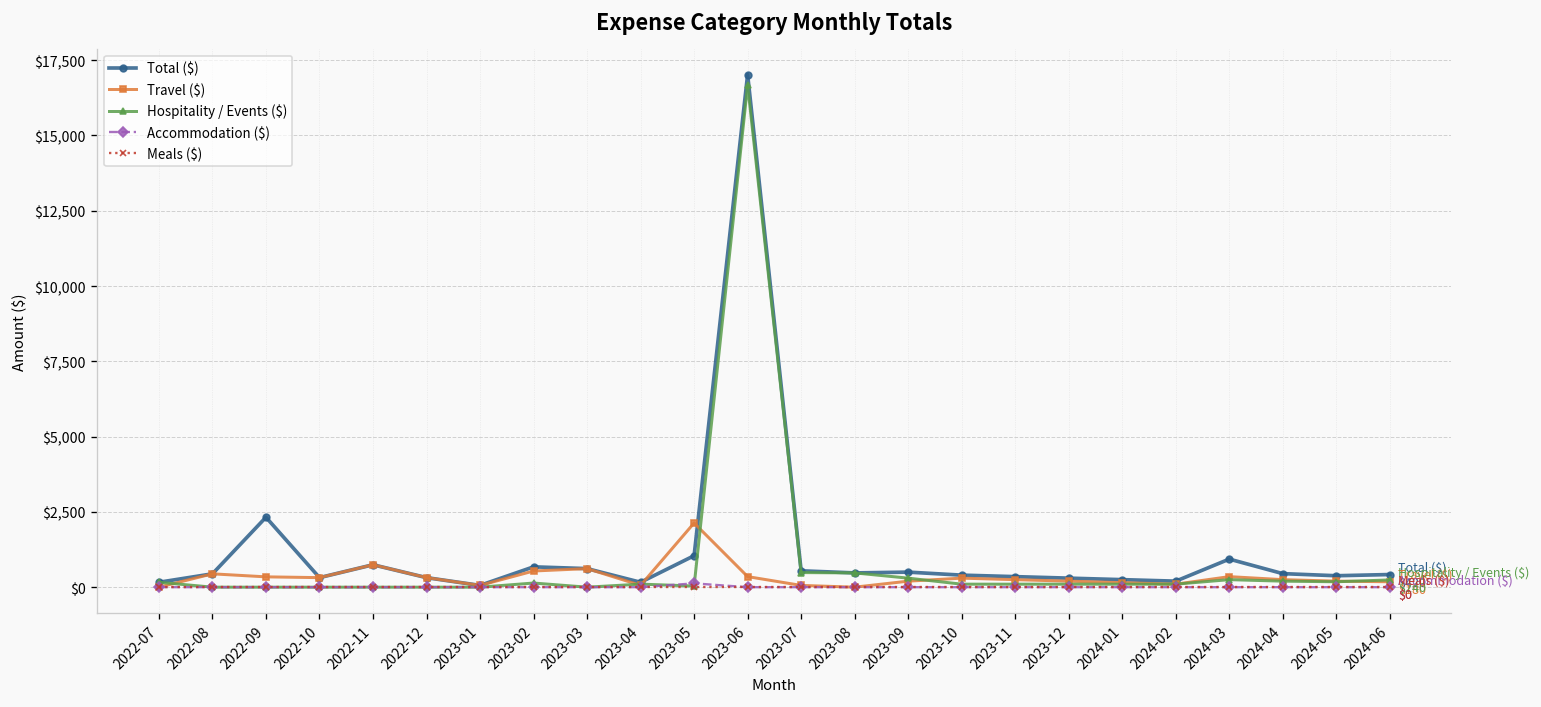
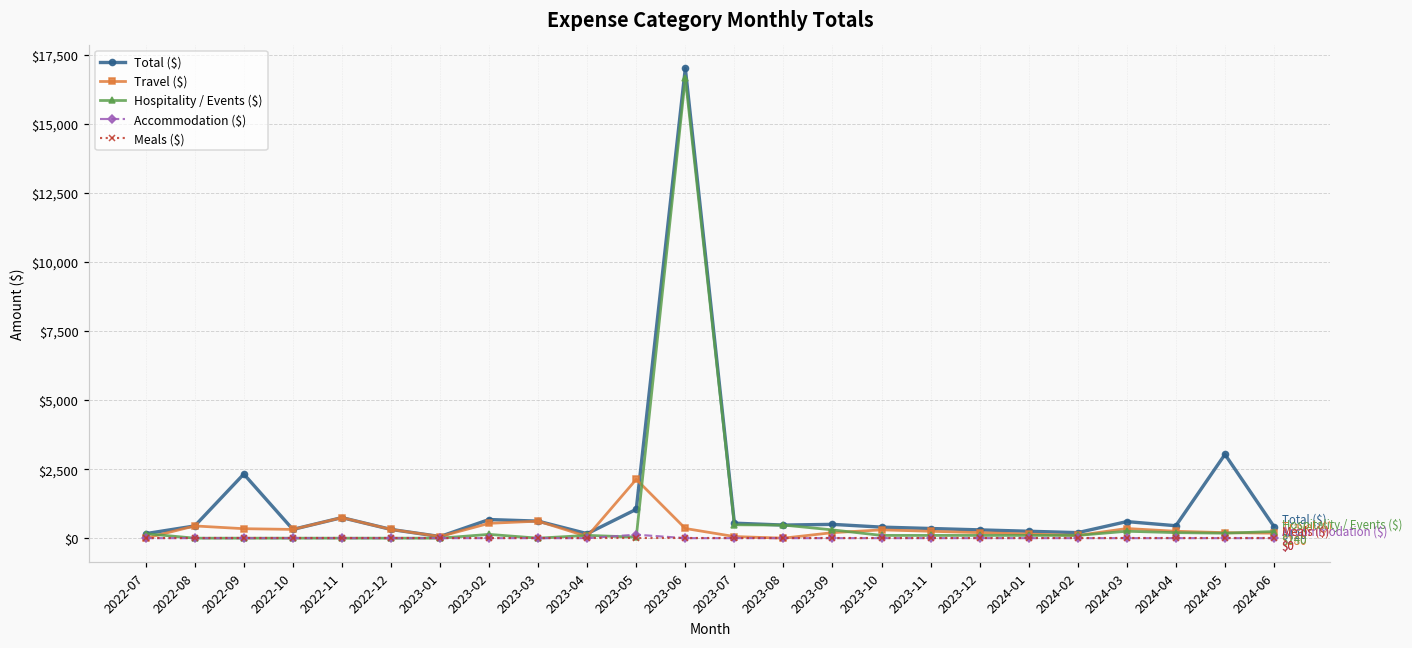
  {
    "Total ($)": {
      "2022-09": "$2,300",
      "2023-02": "$700",
      "2023-05": "$1,000",
      "2023-06": "$17,000",
      "2023-09": "$500",
-     "2024-03": "$900",
+     "2024-03": "$600",
      "2024-04": "$500",
-     "2024-05": "$400",
+     "2024-05": "$3,000",
      "2024-06": "$400"
    },
    "Travel ($)": {
      "2022-09": "$300",
      "2023-02": "$500",
      "2023-05": "$2,100",
      "2023-06": "$400"
    },
    "Hospitality / Events ($)": {
      "2023-02": "$100",
      "2023-06": "$16,700"
    }
  }
